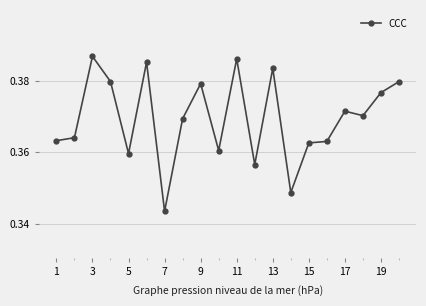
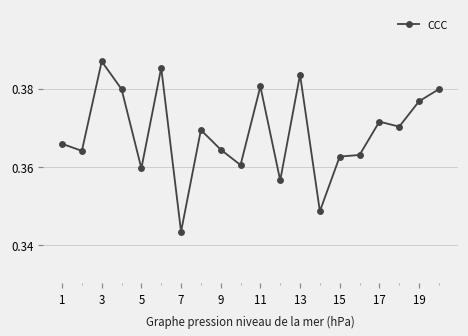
  {
-   "1": 0.363,
+   "1": 0.366,
    "3": 0.387,
    "5": 0.360,
    "7": 0.343,
-   "9": 0.379,
-   "11": 0.386,
+   "9": 0.364,
+   "11": 0.381,
    "13": 0.384,
    "15": 0.363,
    "17": 0.372,
    "19": 0.377
  }
